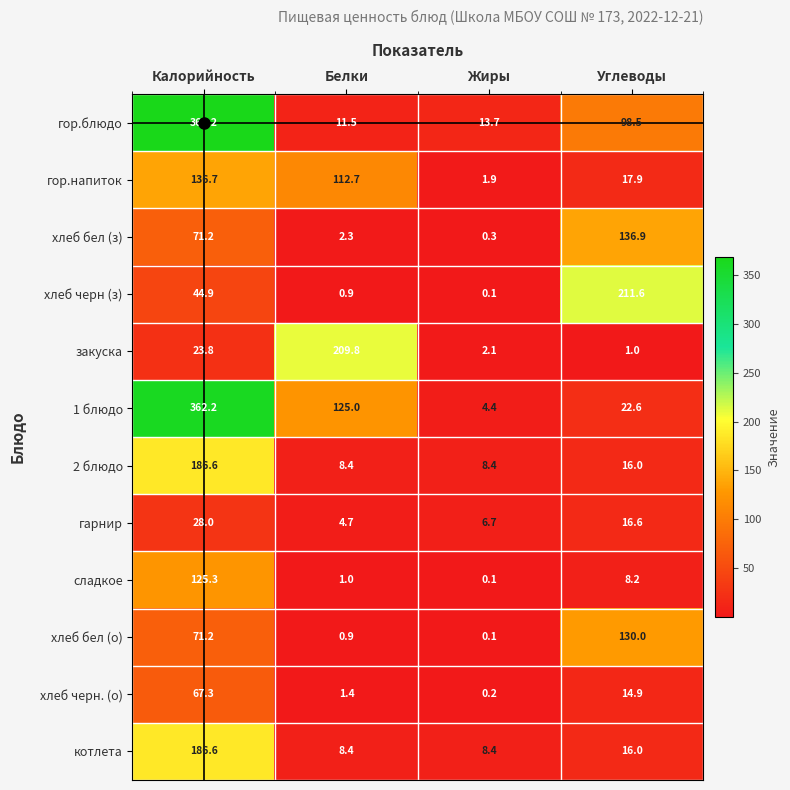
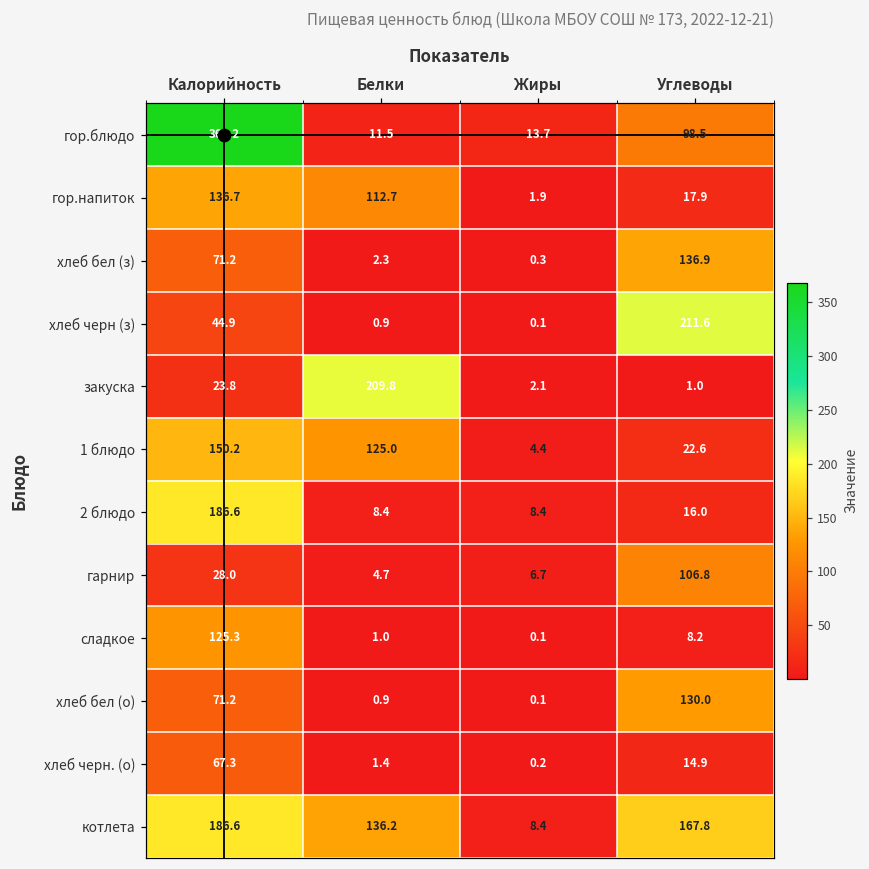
  {
    "гор.блюдо": {
      "Белки": 11.5,
      "Жиры": 13.7,
      "Углеводы": 98.5
    },
    "гор.напиток": {
      "Калорийность": 136.7,
      "Белки": 112.7,
      "Жиры": 1.9,
      "Углеводы": 17.9
    },
    "хлеб бел (з)": {
      "Калорийность": 71.2,
      "Белки": 2.3,
      "Жиры": 0.3,
      "Углеводы": 136.9
    },
    "хлеб черн (з)": {
      "Калорийность": 44.9,
      "Белки": 0.9,
      "Жиры": 0.1,
      "Углеводы": 211.6
    },
    "закуска": {
      "Калорийность": 23.8,
      "Белки": 209.8,
      "Жиры": 2.1,
      "Углеводы": 1.0
    },
    "1 блюдо": {
-     "Калорийность": 362.2,
+     "Калорийность": 150.2,
      "Белки": 125.0,
      "Жиры": 4.4,
      "Углеводы": 22.6
    },
    "2 блюдо": {
      "Калорийность": 186.6,
      "Белки": 8.4,
      "Жиры": 8.4,
      "Углеводы": 16.0
    },
    "гарнир": {
      "Калорийность": 28.0,
      "Белки": 4.7,
      "Жиры": 6.7,
-     "Углеводы": 16.6
+     "Углеводы": 106.8
    },
    "сладкое": {
      "Калорийность": 125.3,
      "Белки": 1.0,
      "Жиры": 0.1,
      "Углеводы": 8.2
    },
    "хлеб бел (о)": {
      "Калорийность": 71.2,
      "Белки": 0.9,
      "Жиры": 0.1,
      "Углеводы": 130.0
    },
    "хлеб черн. (о)": {
      "Калорийность": 67.3,
      "Белки": 1.4,
      "Жиры": 0.2,
      "Углеводы": 14.9
    },
    "котлета": {
      "Калорийность": 186.6,
-     "Белки": 8.4,
+     "Белки": 136.2,
      "Жиры": 8.4,
-     "Углеводы": 16.0
+     "Углеводы": 167.8
    }
  }
